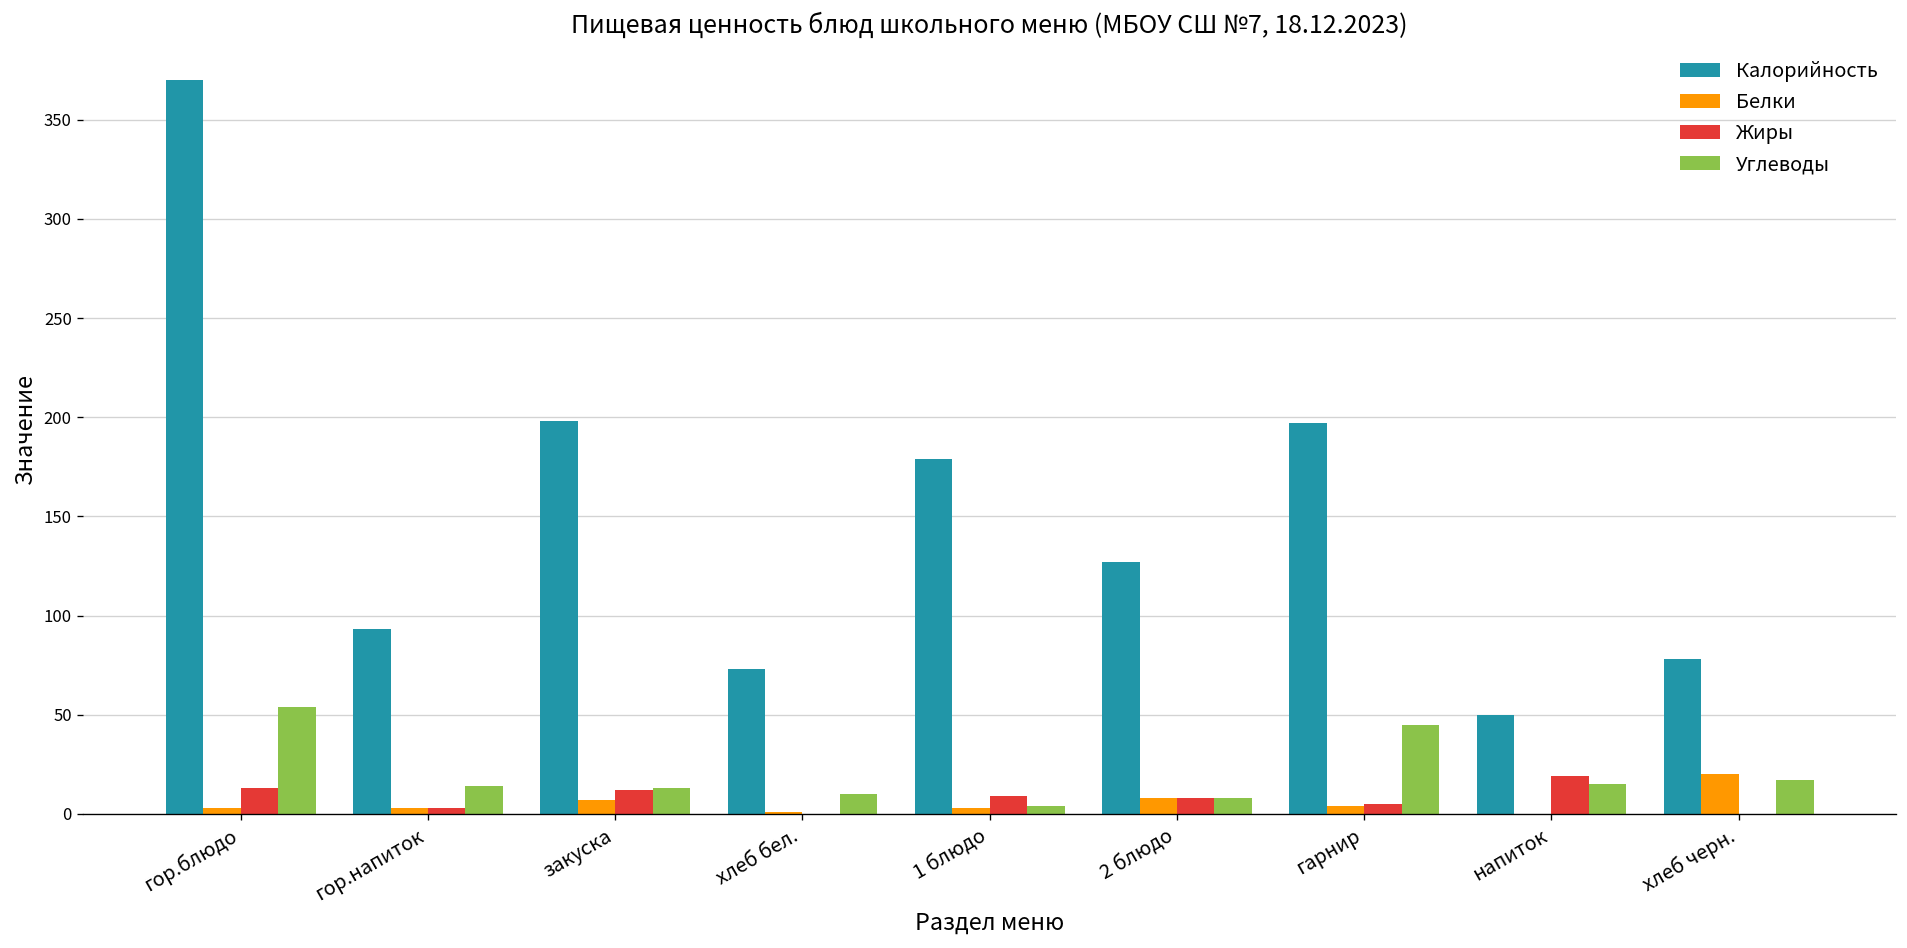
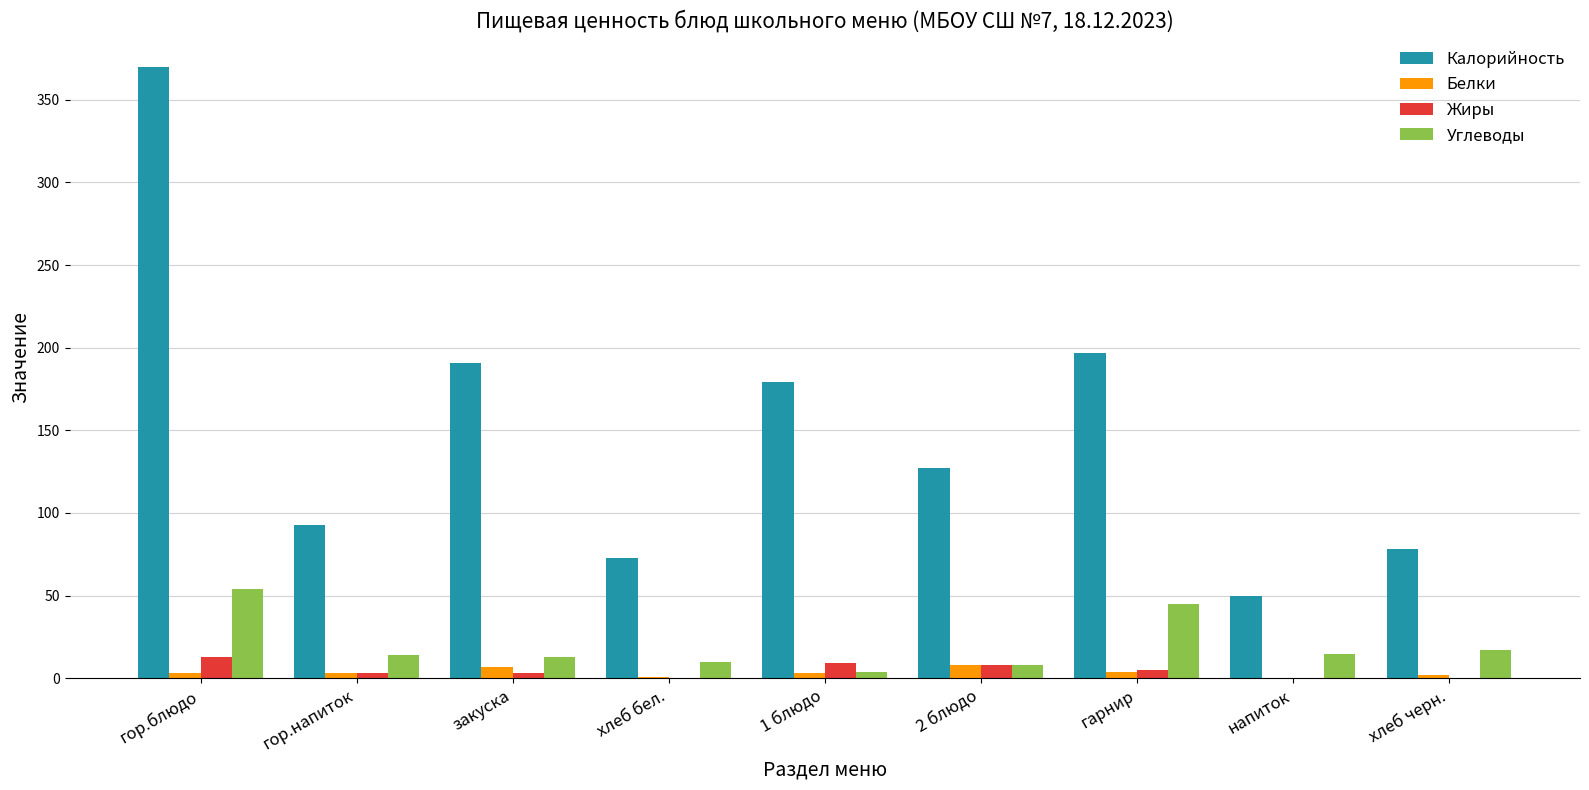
  {
    "Калорийность": {
      "гор.блюдо": 370,
      "гор.напиток": 93,
-     "закуска": 198,
+     "закуска": 191,
      "хлеб бел.": 73,
      "1 блюдо": 179,
      "2 блюдо": 127,
      "гарнир": 197,
      "напиток": 50,
      "хлеб черн.": 78
    },
    "Белки": {
      "гор.блюдо": 3,
      "гор.напиток": 3,
      "закуска": 7,
      "1 блюдо": 3,
      "2 блюдо": 8,
      "гарнир": 4,
      "напиток": 0,
-     "хлеб черн.": 20
+     "хлеб черн.": 2
    },
    "Жиры": {
      "гор.блюдо": 13,
      "гор.напиток": 3,
-     "закуска": 12,
+     "закуска": 3,
      "хлеб бел.": 0,
      "1 блюдо": 9,
      "2 блюдо": 8,
      "гарнир": 5,
-     "напиток": 19,
+     "напиток": 0,
      "хлеб черн.": 0
    },
    "Углеводы": {
      "гор.блюдо": 54,
      "гор.напиток": 14,
      "закуска": 13,
      "хлеб бел.": 10,
      "1 блюдо": 4,
      "2 блюдо": 8,
      "гарнир": 45,
      "напиток": 15,
      "хлеб черн.": 17
    }
  }
